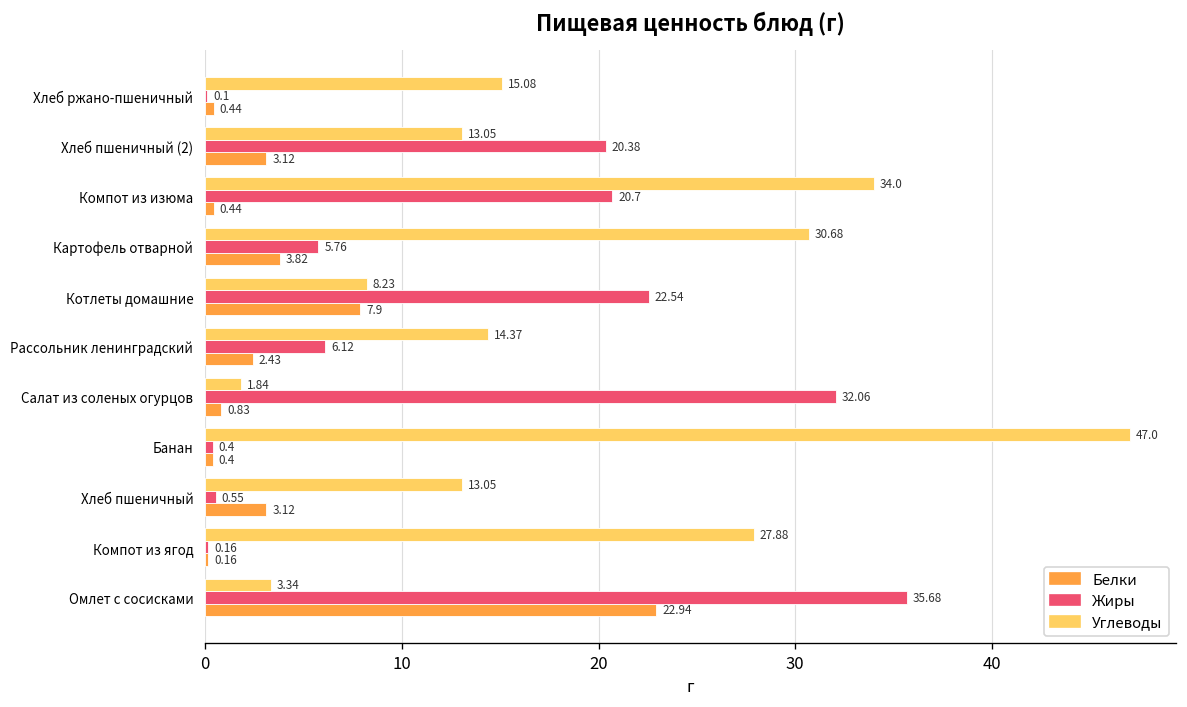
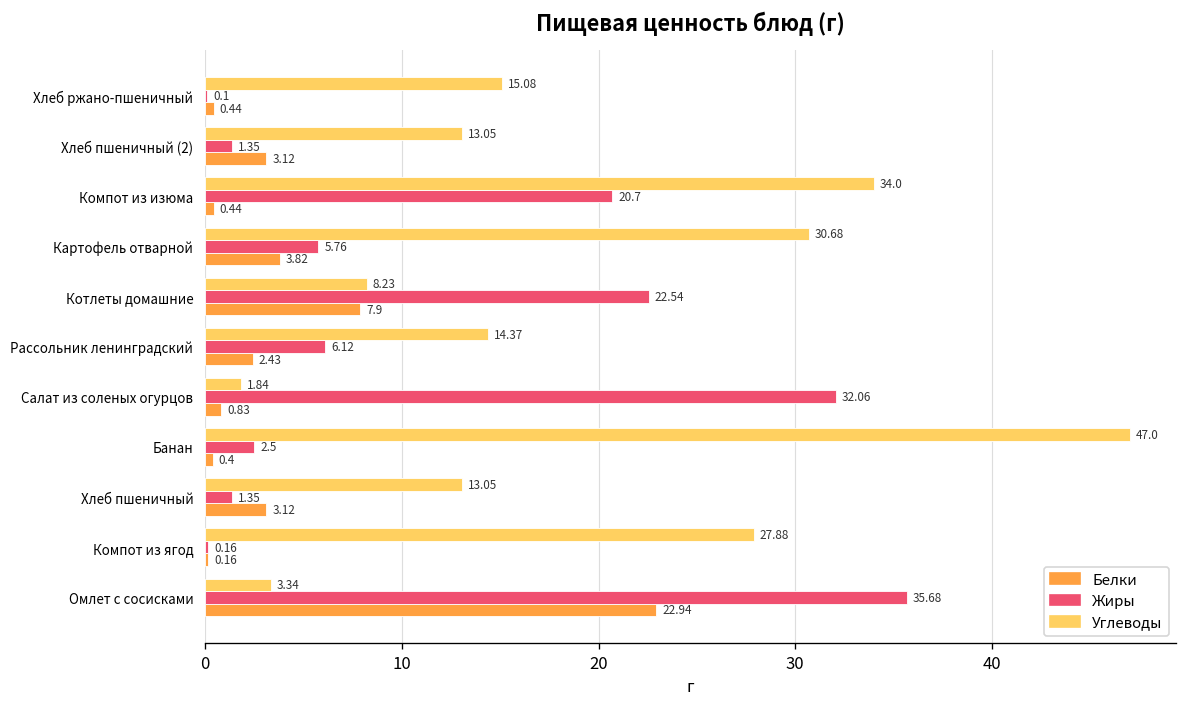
  {
    "Жиры": {
      "Хлеб ржано-пшеничный": 0.1,
-     "Хлеб пшеничный (2)": 20.38,
+     "Хлеб пшеничный (2)": 1.35,
      "Компот из изюма": 20.7,
      "Картофель отварной": 5.76,
      "Котлеты домашние": 22.54,
      "Рассольник ленинградский": 6.12,
      "Салат из соленых огурцов": 32.06,
-     "Банан": 0.4,
-     "Хлеб пшеничный": 0.55,
+     "Банан": 2.5,
+     "Хлеб пшеничный": 1.35,
      "Компот из ягод": 0.16,
      "Омлет с сосисками": 35.68
    }
  }
